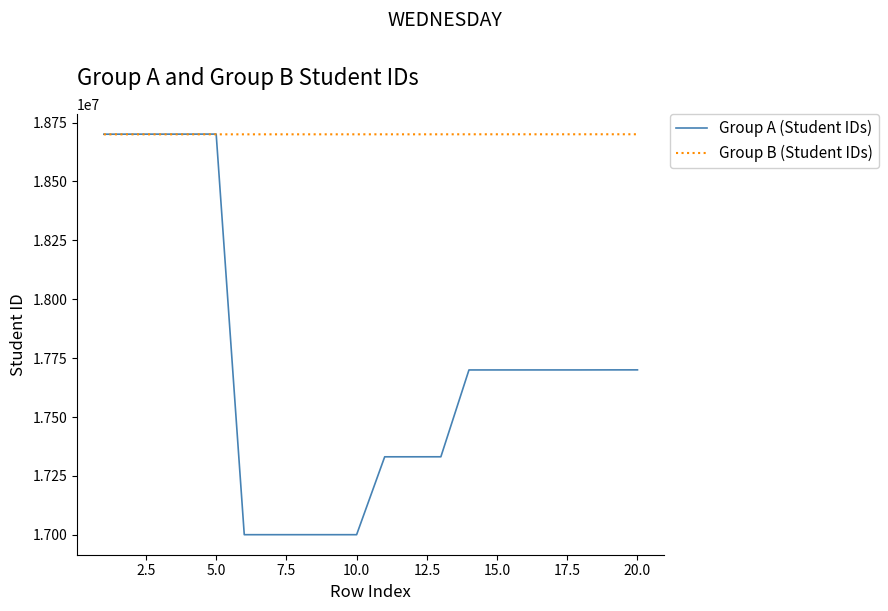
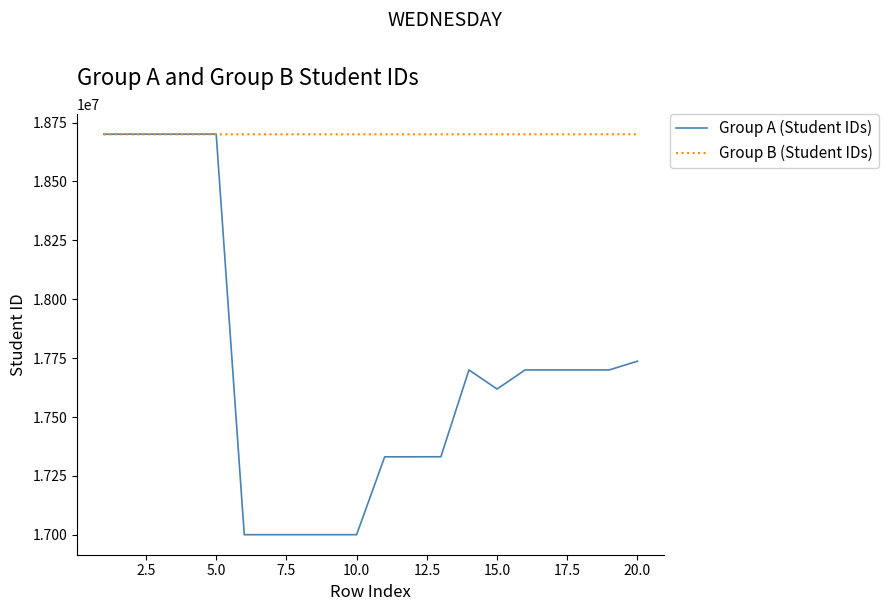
  {
    "Group A (Student IDs)": {
      "10.0": 17000000,
-     "15.0": 17700000,
-     "20.0": 17700000
+     "15.0": 17620000,
+     "20.0": 17740000
    },
    "Group B (Student IDs)": {
      "10.0": 18700000,
      "15.0": 18700000,
      "20.0": 18700000
    }
  }
